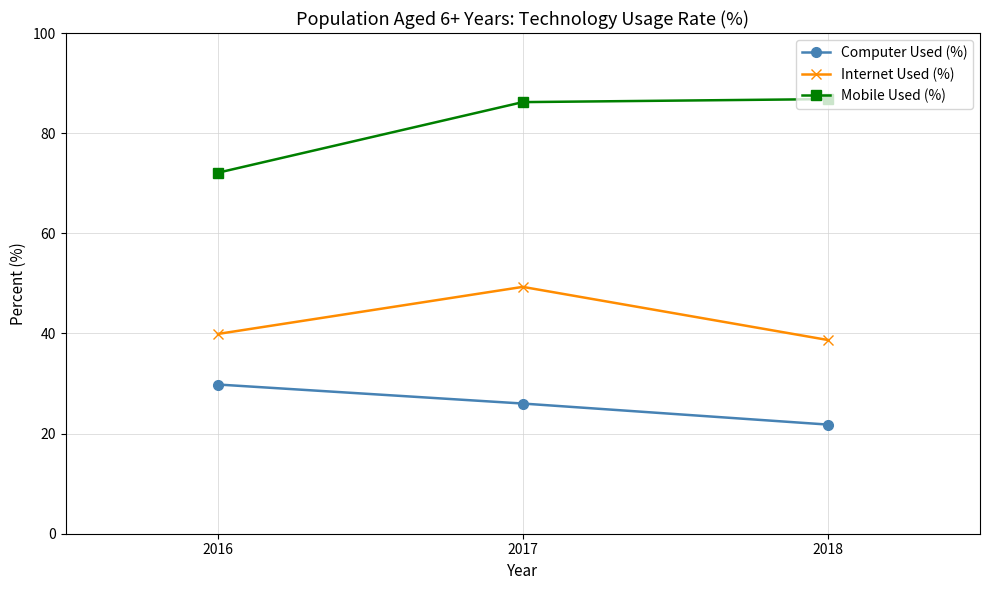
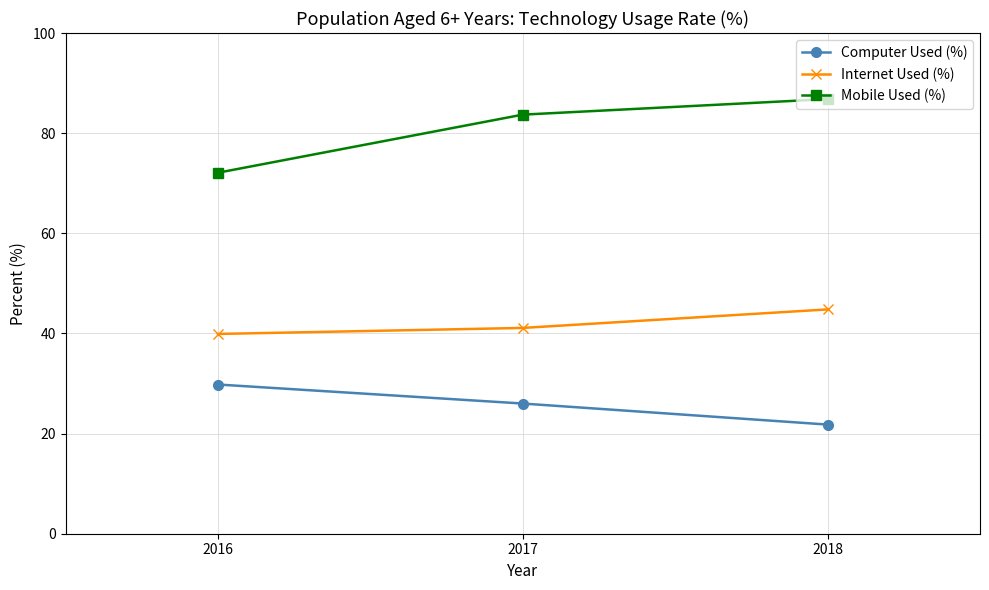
  {
    "Computer Used (%)": {
      "2016": 30,
      "2017": 26,
      "2018": 22
    },
    "Internet Used (%)": {
      "2016": 40,
-     "2017": 49,
-     "2018": 39
+     "2017": 41,
+     "2018": 45
    },
    "Mobile Used (%)": {
      "2016": 72,
-     "2017": 86
+     "2017": 84
    }
  }
